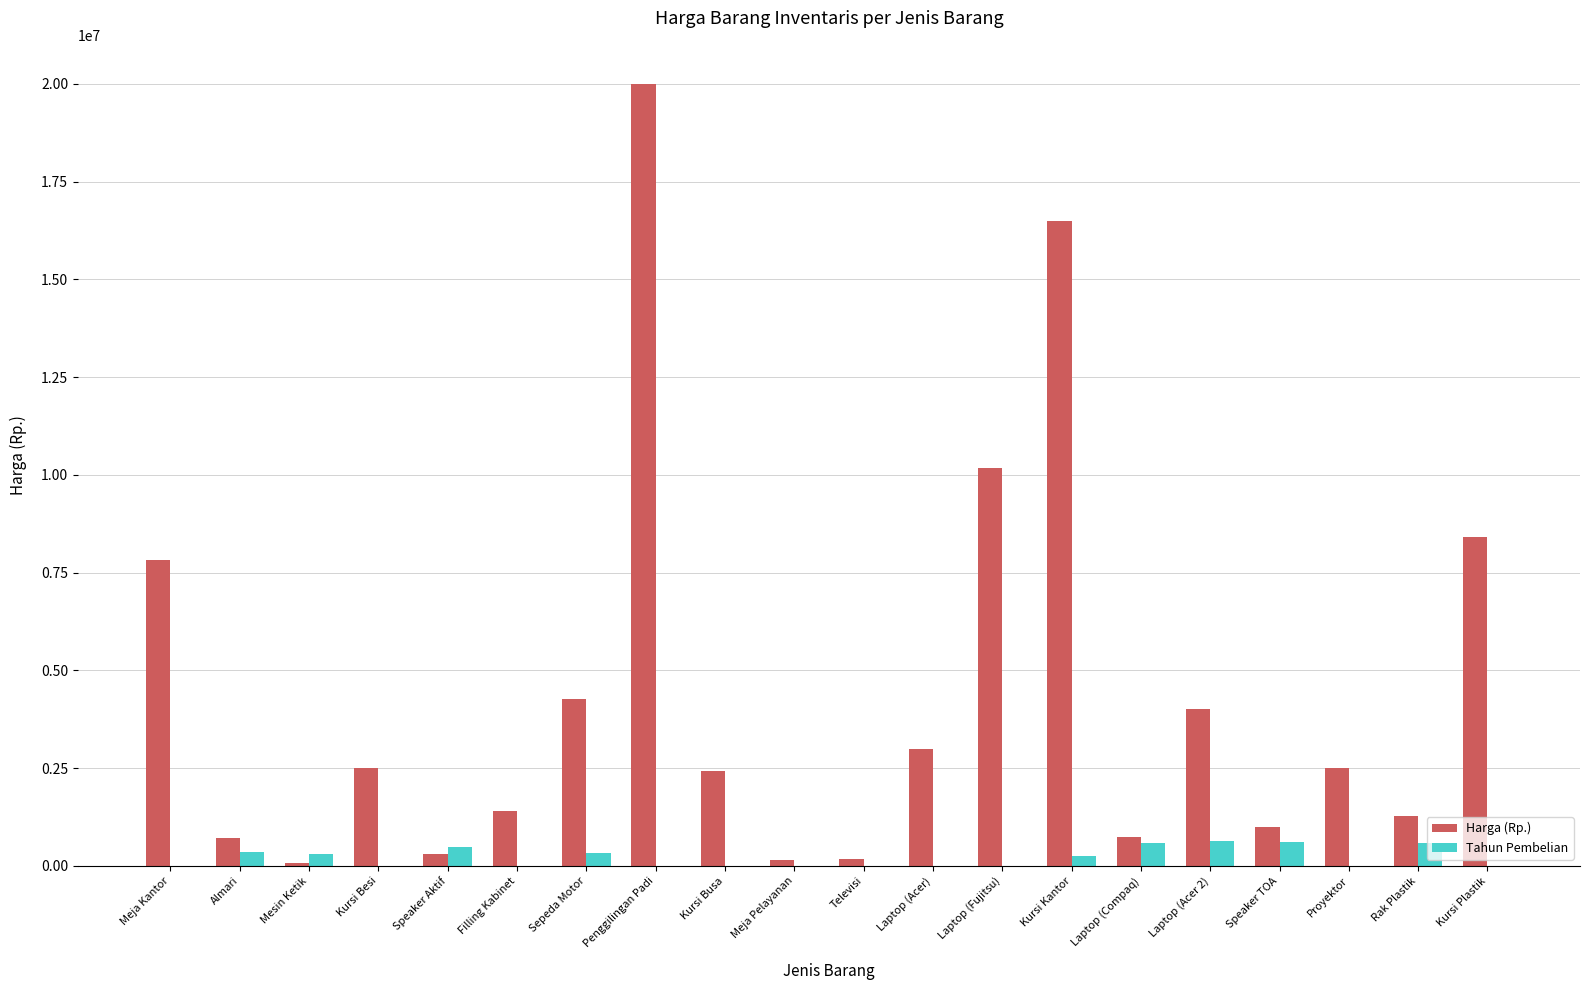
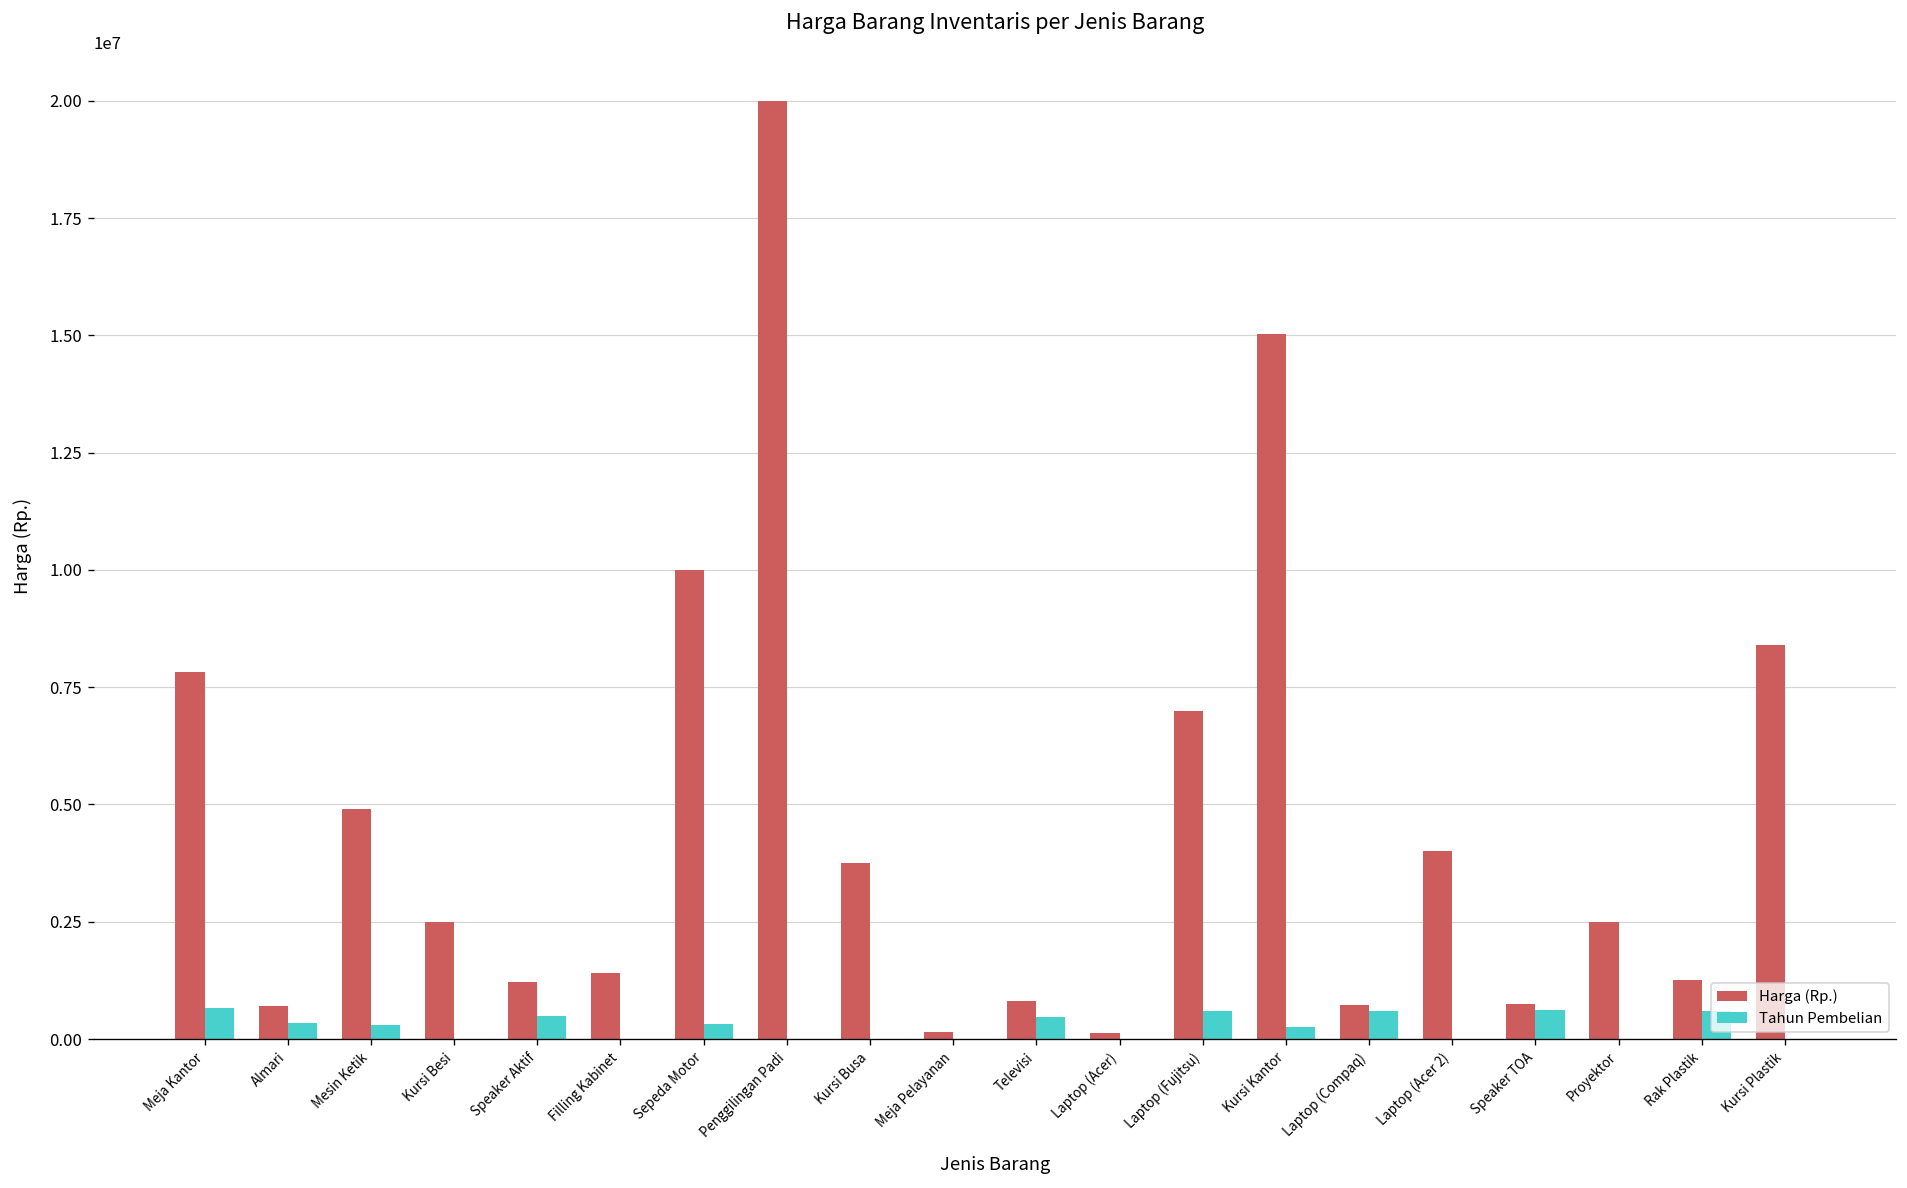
  {
    "Harga (Rp.)": {
      "Meja Kantor": 7800000,
      "Almari": 700000,
-     "Mesin Ketik": 100000,
+     "Mesin Ketik": 4900000,
      "Kursi Besi": 2500000,
-     "Speaker Aktif": 300000,
+     "Speaker Aktif": 1200000,
      "Filling Kabinet": 1400000,
-     "Sepeda Motor": 4300000,
+     "Sepeda Motor": 10000000,
      "Penggilingan Padi": 20000000,
-     "Kursi Busa": 2400000,
+     "Kursi Busa": 3800000,
      "Meja Pelayanan": 200000,
-     "Televisi": 200000,
-     "Laptop (Acer)": 3000000,
-     "Laptop (Fujitsu)": 10200000,
-     "Kursi Kantor": 16500000,
+     "Televisi": 800000,
+     "Laptop (Acer)": 100000,
+     "Laptop (Fujitsu)": 7000000,
+     "Kursi Kantor": 15000000,
      "Laptop (Compaq)": 700000,
      "Laptop (Acer 2)": 4000000,
-     "Speaker TOA": 1000000,
+     "Speaker TOA": 700000,
      "Proyektor": 2500000,
      "Rak Plastik": 1300000,
      "Kursi Plastik": 8400000
    },
    "Tahun Pembelian": {
-     "Meja Kantor": 0,
+     "Meja Kantor": 700000,
      "Almari": 300000,
      "Mesin Ketik": 300000,
      "Speaker Aktif": 500000,
      "Sepeda Motor": 300000,
-     "Televisi": 0,
-     "Laptop (Fujitsu)": 0,
+     "Televisi": 500000,
+     "Laptop (Fujitsu)": 600000,
      "Kursi Kantor": 300000,
      "Laptop (Compaq)": 600000,
-     "Laptop (Acer 2)": 600000,
+     "Laptop (Acer 2)": 0,
      "Speaker TOA": 600000
    }
  }
